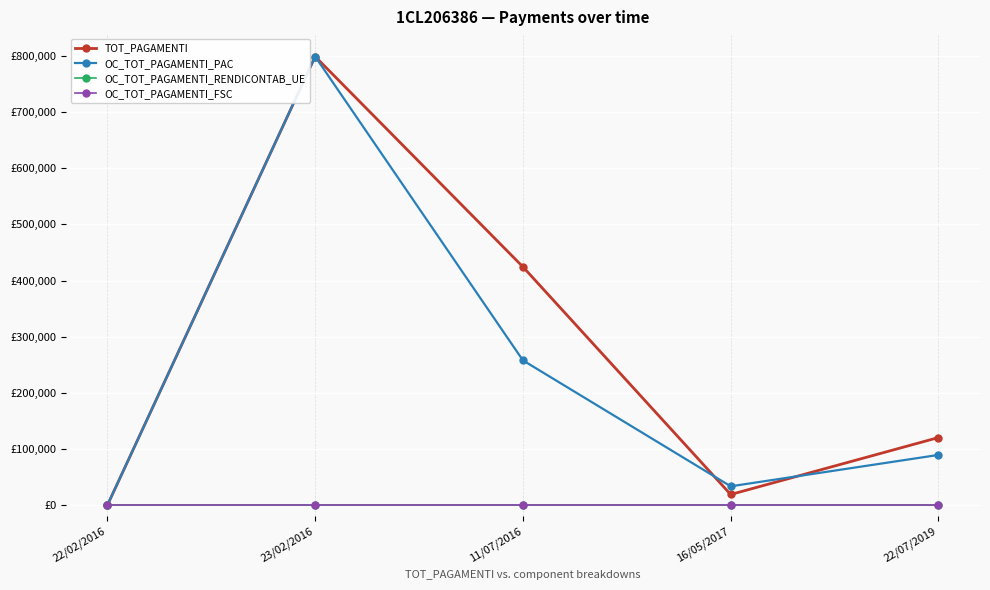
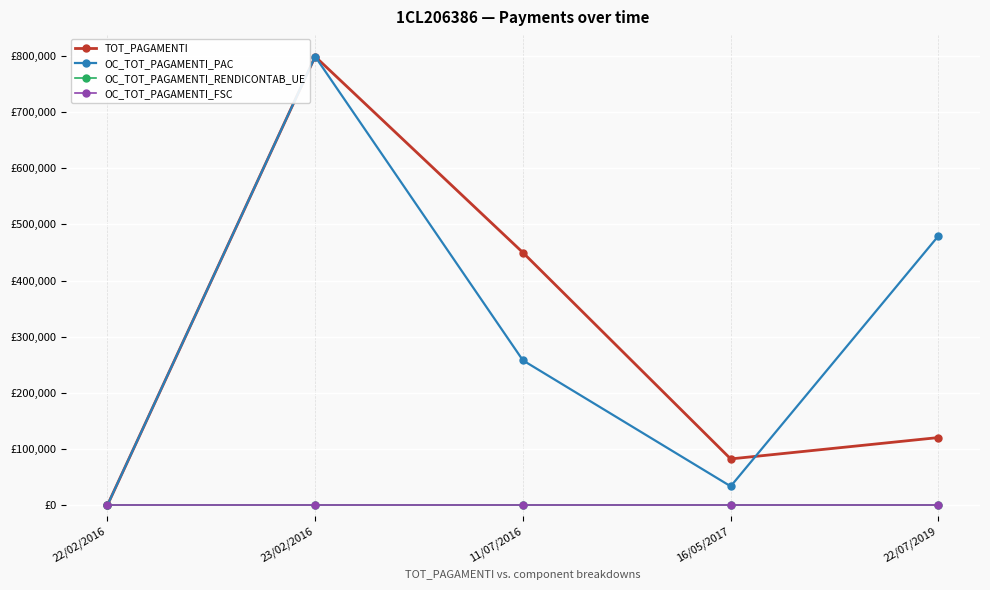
  {
    "TOT_PAGAMENTI": {
-     "11/07/2016": "£420,000",
-     "16/05/2017": "£20,000",
+     "11/07/2016": "£450,000",
+     "16/05/2017": "£80,000",
      "22/07/2019": "£120,000"
    },
    "OC_TOT_PAGAMENTI_PAC": {
      "11/07/2016": "£260,000",
      "16/05/2017": "£30,000",
-     "22/07/2019": "£90,000"
+     "22/07/2019": "£480,000"
    },
    "OC_TOT_PAGAMENTI_FSC": {
      "23/02/2016": "£0",
      "11/07/2016": "£0",
      "16/05/2017": "£0",
      "22/07/2019": "£0"
    }
  }
